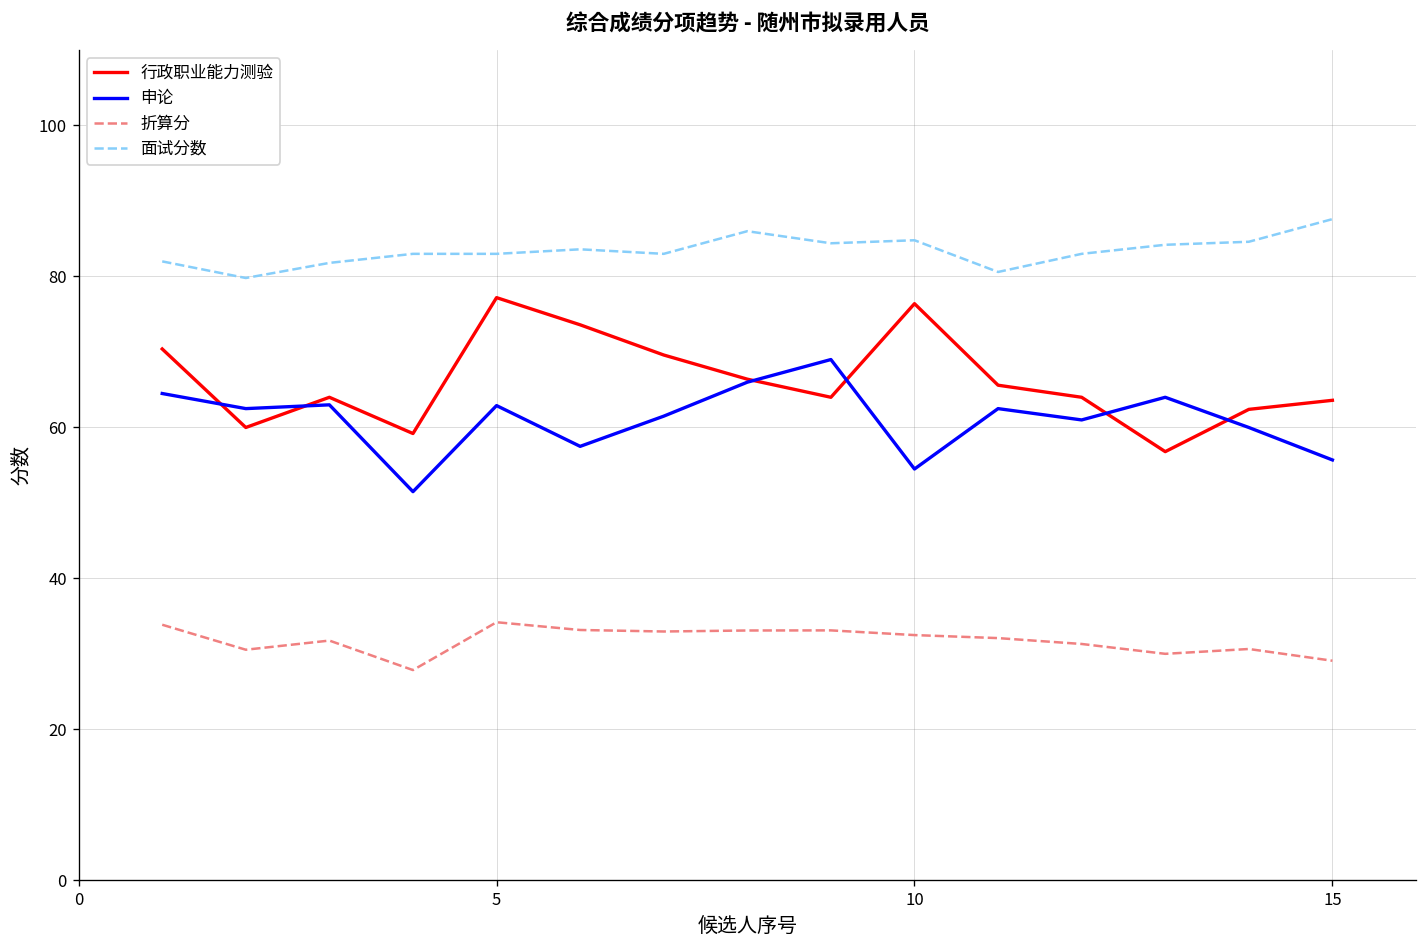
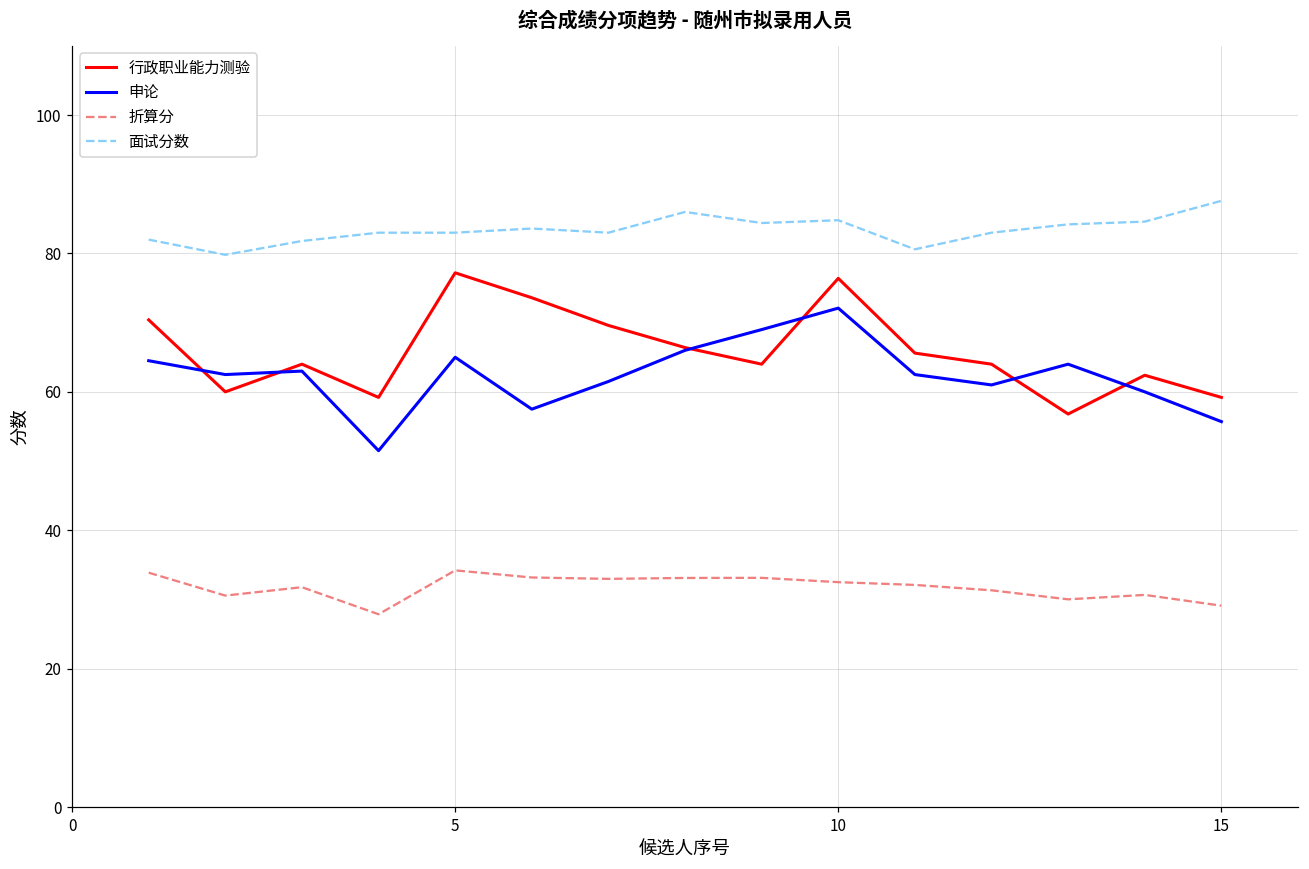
  {
    "行政职业能力测验": {
      "5": 77,
      "10": 76,
-     "15": 64
+     "15": 59
    },
    "申论": {
-     "5": 63,
-     "10": 55,
+     "5": 65,
+     "10": 72,
      "15": 56
    },
    "折算分": {
      "5": 34,
      "10": 33,
      "15": 29
    },
    "面试分数": {
      "5": 83,
      "10": 85,
      "15": 88
    }
  }
